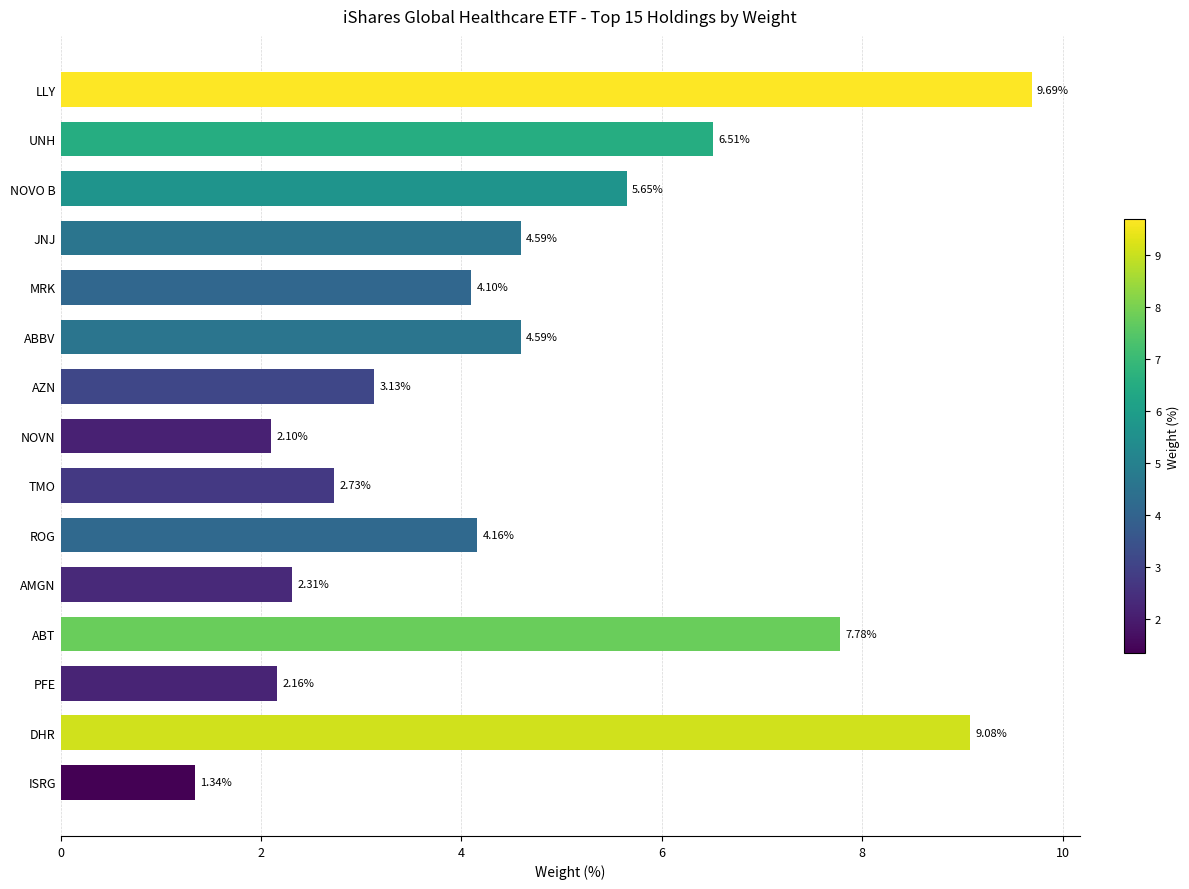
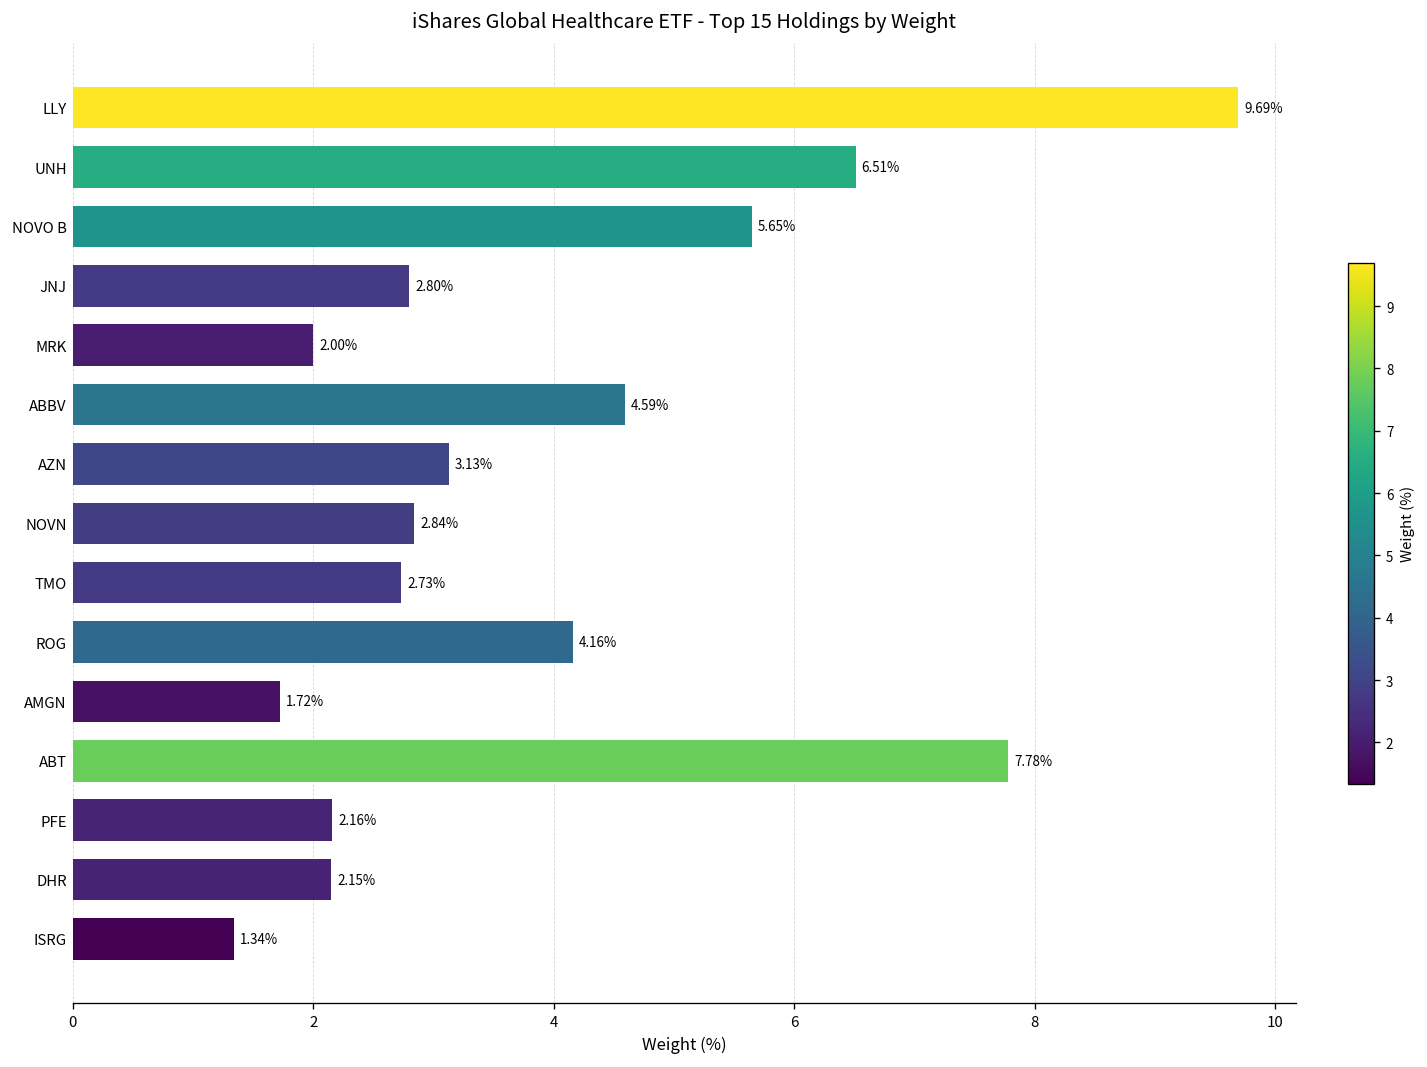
  {
    "LLY": "9.69%",
    "UNH": "6.51%",
    "NOVO B": "5.65%",
-   "JNJ": "4.59%",
-   "MRK": "4.10%",
+   "JNJ": "2.80%",
+   "MRK": "2.00%",
    "ABBV": "4.59%",
    "AZN": "3.13%",
-   "NOVN": "2.10%",
+   "NOVN": "2.84%",
    "TMO": "2.73%",
    "ROG": "4.16%",
-   "AMGN": "2.31%",
+   "AMGN": "1.72%",
    "ABT": "7.78%",
    "PFE": "2.16%",
-   "DHR": "9.08%",
+   "DHR": "2.15%",
    "ISRG": "1.34%"
  }
